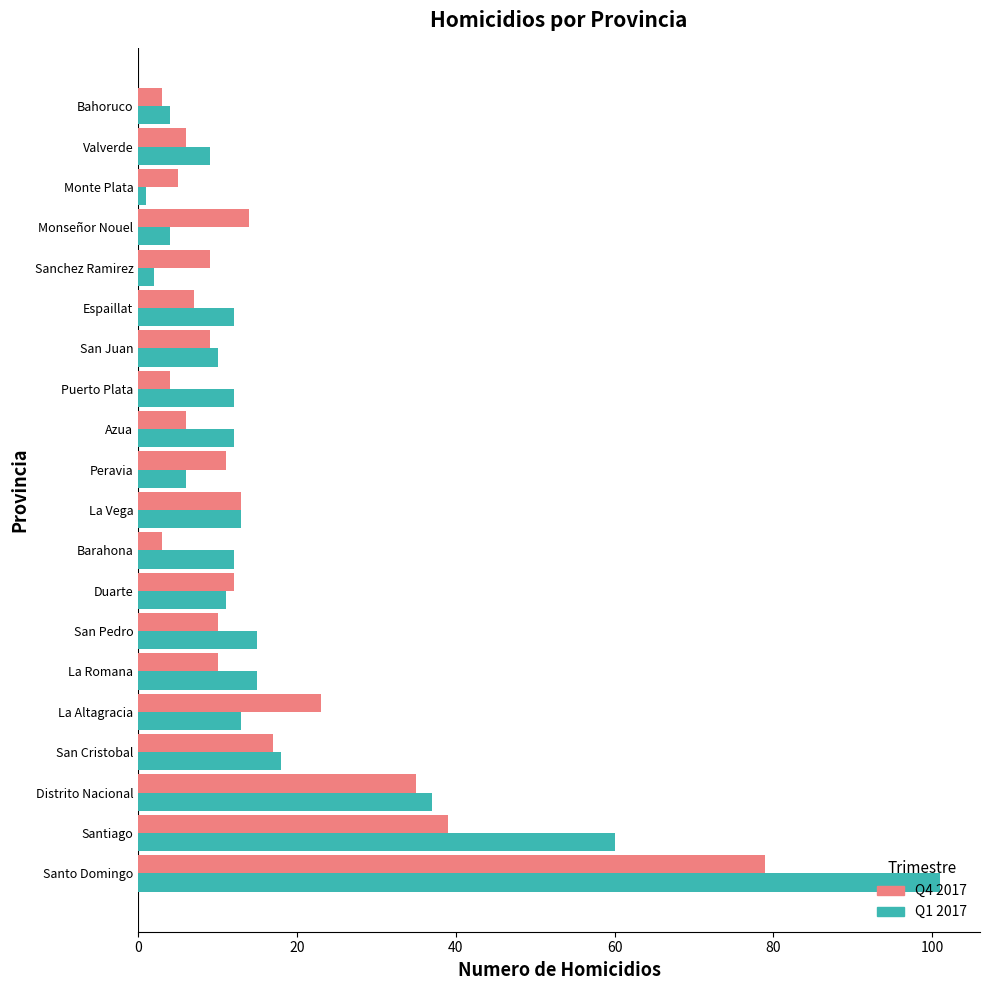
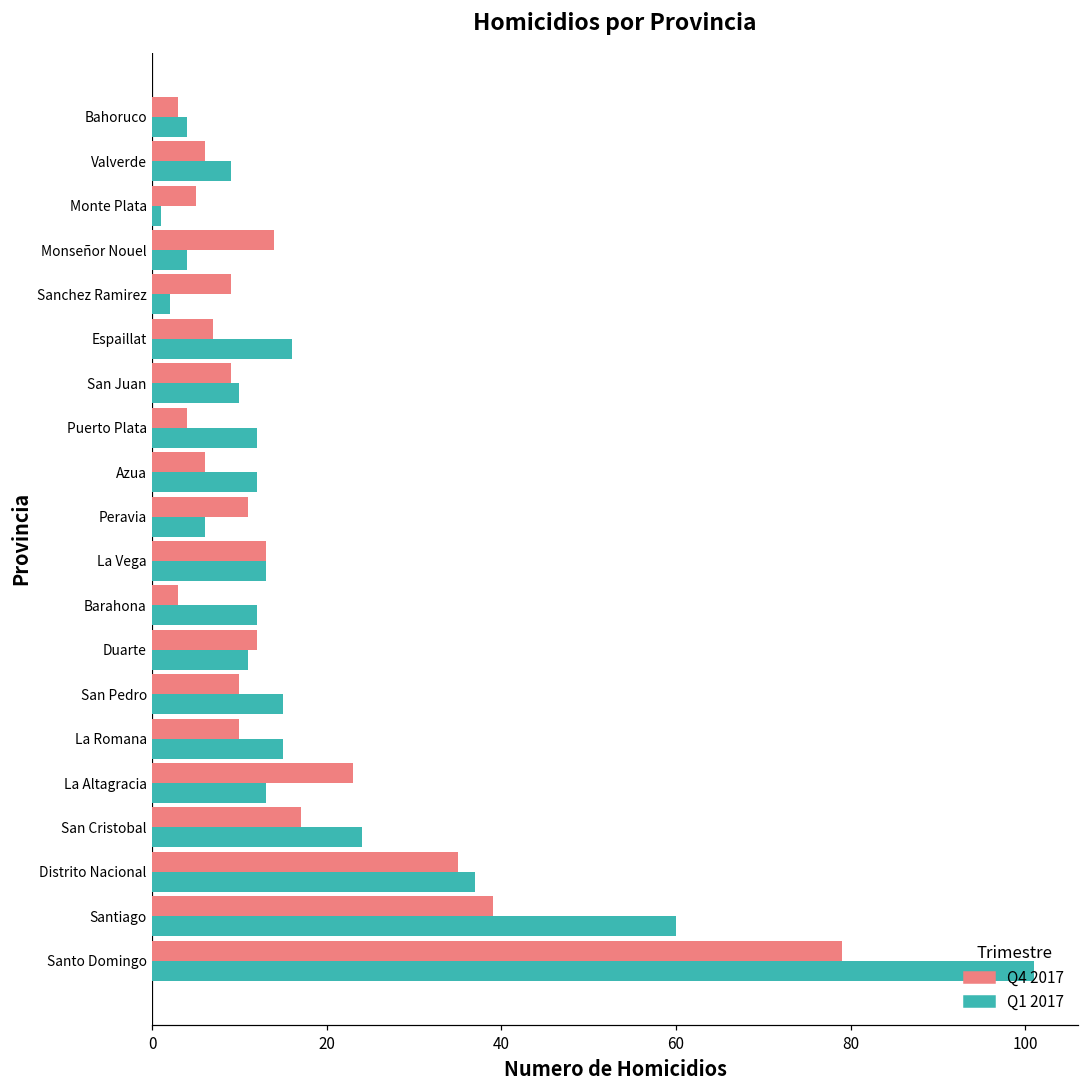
  {
    "Q4 2017": {
      "Bahoruco": 3,
      "Valverde": 6,
      "Monte Plata": 5,
      "Monseñor Nouel": 14,
      "Sanchez Ramirez": 9,
      "Espaillat": 7,
      "San Juan": 9,
      "Puerto Plata": 4,
      "Azua": 6,
      "Peravia": 11,
      "La Vega": 13,
      "Barahona": 3,
      "Duarte": 12,
      "San Pedro": 10,
      "La Romana": 10,
      "La Altagracia": 23,
      "San Cristobal": 17,
      "Distrito Nacional": 35,
      "Santiago": 39,
      "Santo Domingo": 79
    },
    "Q1 2017": {
      "Bahoruco": 4,
      "Valverde": 9,
      "Monte Plata": 1,
      "Monseñor Nouel": 4,
      "Sanchez Ramirez": 2,
-     "Espaillat": 12,
+     "Espaillat": 16,
      "San Juan": 10,
      "Puerto Plata": 12,
      "Azua": 12,
      "Peravia": 6,
      "La Vega": 13,
      "Barahona": 12,
      "Duarte": 11,
      "San Pedro": 15,
      "La Romana": 15,
      "La Altagracia": 13,
-     "San Cristobal": 18,
+     "San Cristobal": 24,
      "Distrito Nacional": 37,
      "Santiago": 60,
      "Santo Domingo": 101
    }
  }
